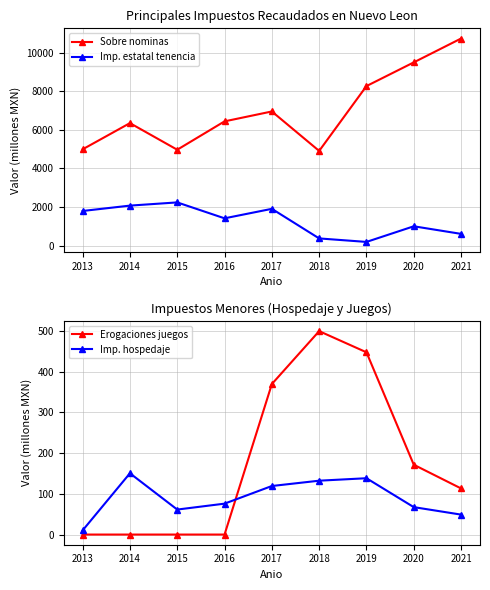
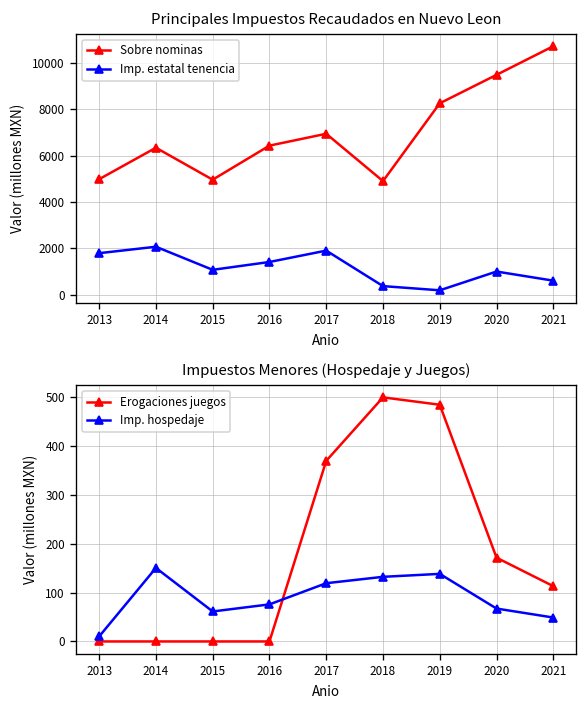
  {
    "Principales Impuestos Recaudados en Nuevo Leon": {
      "Sobre nominas": {
        "2013": 5000,
        "2014": 6300,
        "2015": 5000,
        "2016": 6400,
        "2017": 7000,
        "2018": 4900,
        "2019": 8300,
        "2020": 9500,
        "2021": 10700
      },
      "Imp. estatal tenencia": {
        "2013": 1800,
        "2014": 2100,
-       "2015": 2200,
+       "2015": 1100,
        "2016": 1400,
        "2017": 1900,
        "2018": 400,
        "2019": 200,
        "2020": 1000,
        "2021": 600
      }
    },
    "Impuestos Menores (Hospedaje y Juegos)": {
      "Erogaciones juegos": {
        "2013": 0,
        "2014": 0,
        "2015": 0,
        "2016": 0,
        "2017": 370,
        "2018": 500,
-       "2019": 450,
+       "2019": 480,
        "2020": 170,
        "2021": 110
      },
      "Imp. hospedaje": {
        "2013": 10,
        "2014": 150,
        "2015": 60,
        "2016": 80,
        "2017": 120,
        "2018": 130,
        "2019": 140,
        "2020": 70,
        "2021": 50
      }
    }
  }
